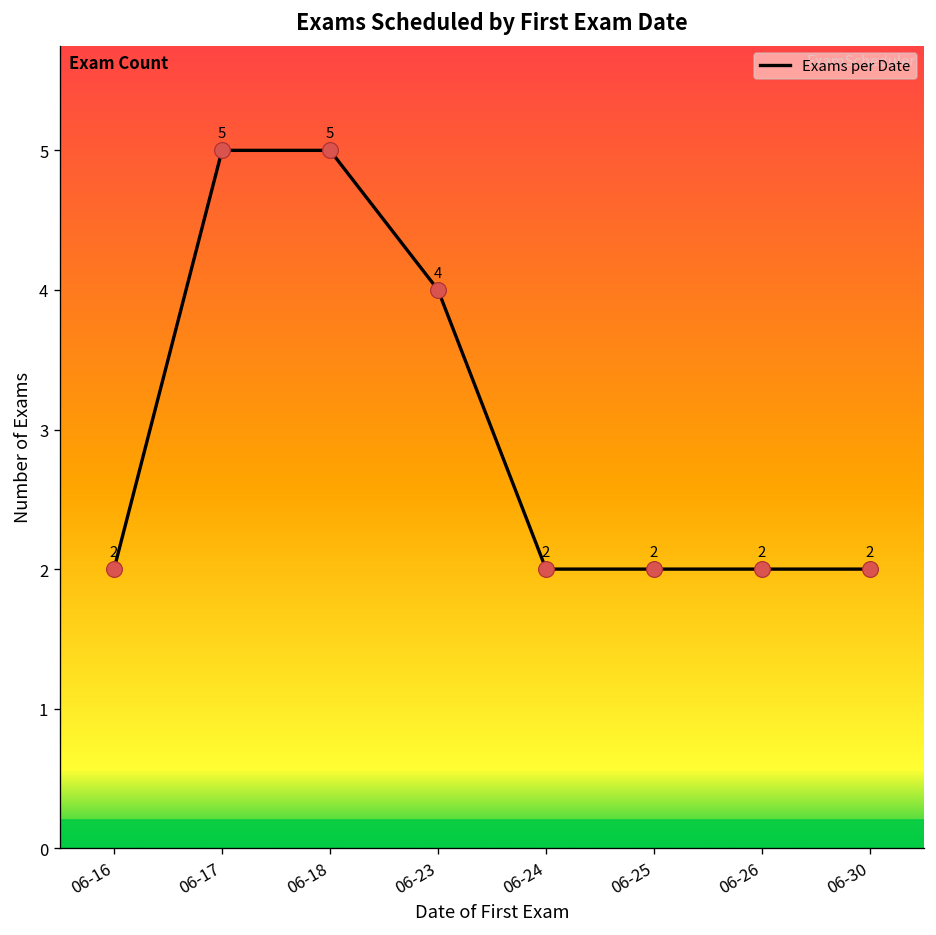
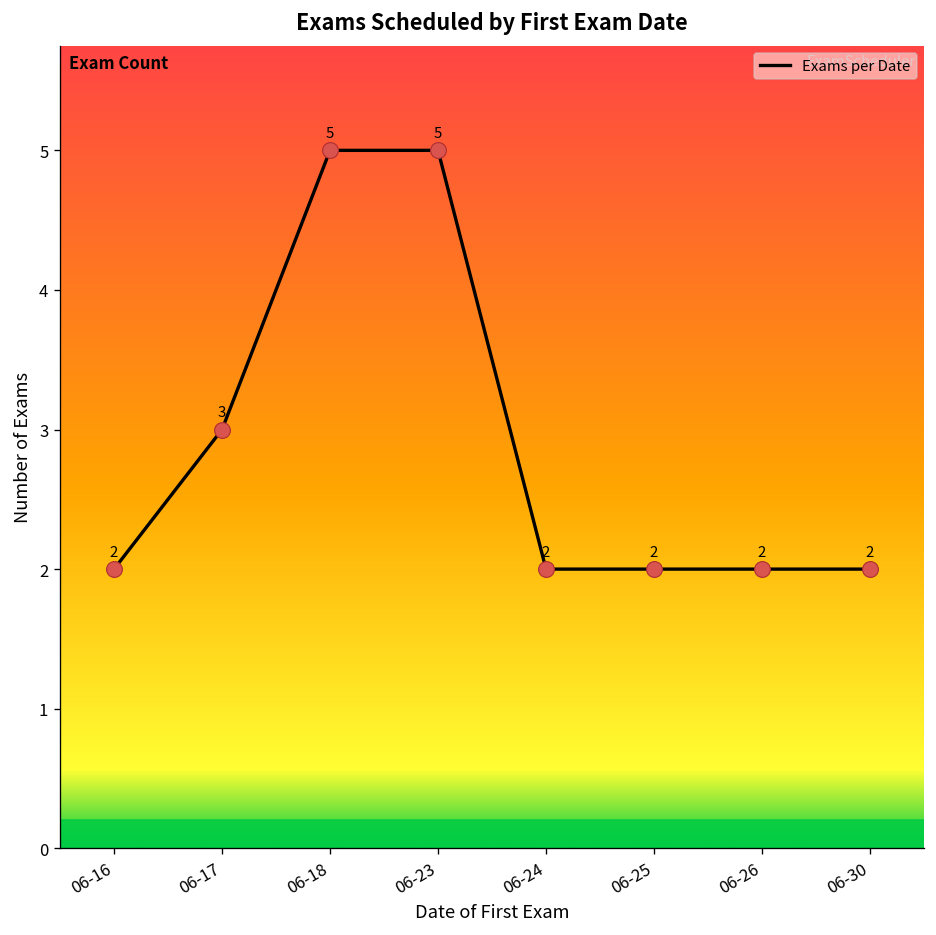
  {
    "06-16": 2,
-   "06-17": 5,
+   "06-17": 3,
    "06-18": 5,
-   "06-23": 4,
+   "06-23": 5,
    "06-24": 2,
    "06-25": 2,
    "06-26": 2,
    "06-30": 2
  }
